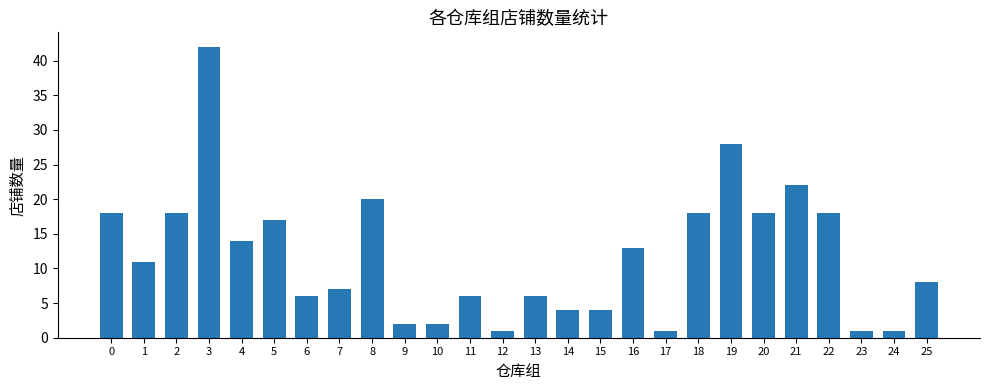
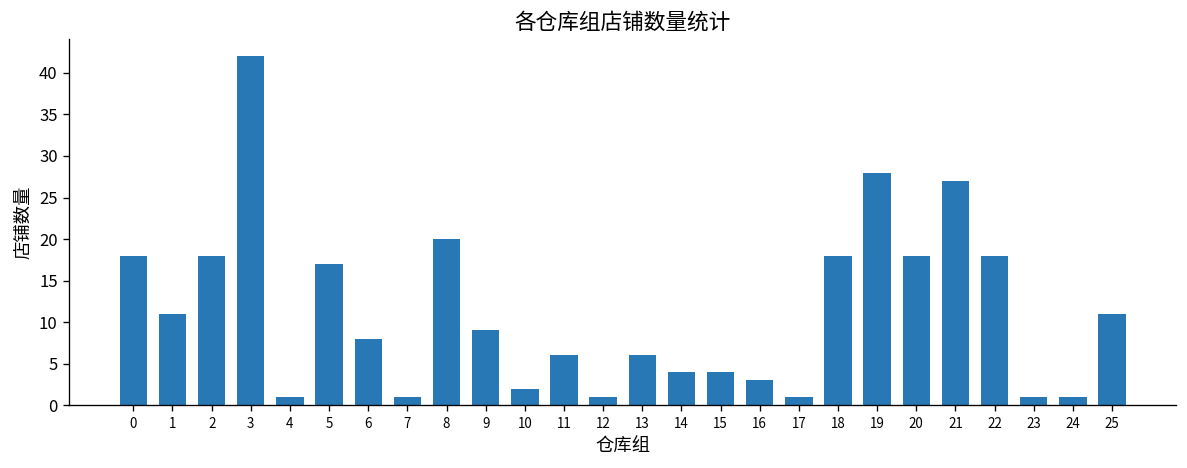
  {
    "0": 18,
    "1": 11,
    "2": 18,
    "3": 42,
-   "4": 14,
+   "4": 1,
    "5": 17,
-   "6": 6,
-   "7": 7,
+   "6": 8,
+   "7": 1,
    "8": 20,
-   "9": 2,
+   "9": 9,
    "10": 2,
    "11": 6,
    "12": 1,
    "13": 6,
    "14": 4,
    "15": 4,
-   "16": 13,
+   "16": 3,
    "17": 1,
    "18": 18,
    "19": 28,
    "20": 18,
-   "21": 22,
+   "21": 27,
    "22": 18,
    "23": 1,
    "24": 1,
-   "25": 8
+   "25": 11
  }
